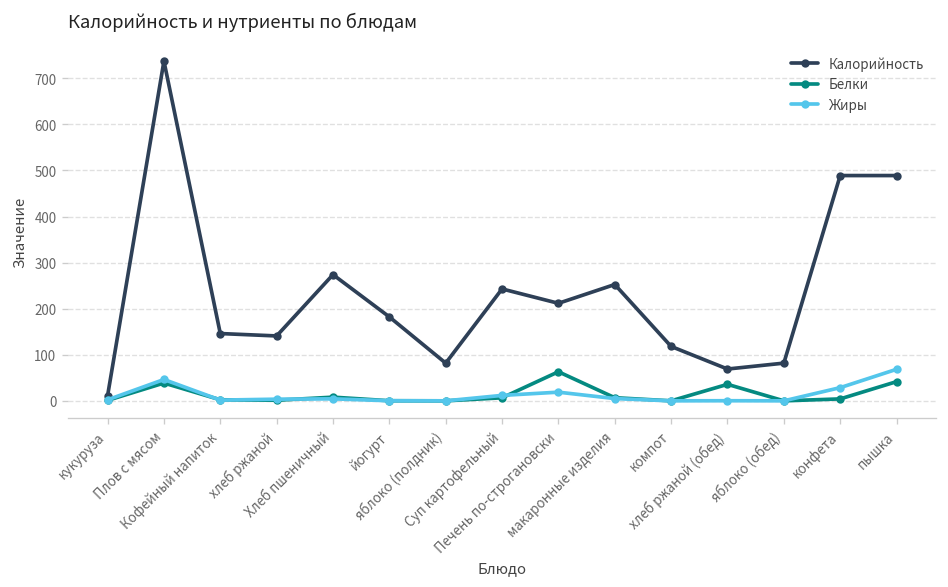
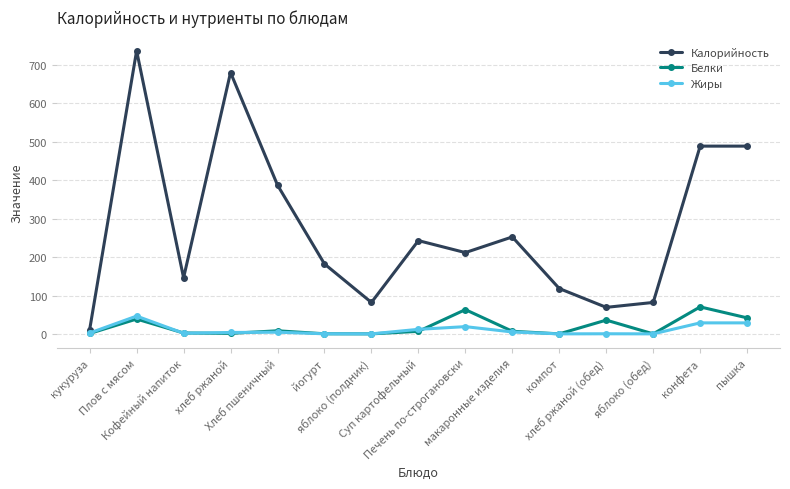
  {
    "Калорийность": {
      "кукуруза": 10,
      "Плов с мясом": 740,
      "Кофейный напиток": 150,
-     "хлеб ржаной": 140,
-     "Хлеб пшеничный": 270,
+     "хлеб ржаной": 680,
+     "Хлеб пшеничный": 390,
      "йогурт": 180,
      "яблоко (полдник)": 80,
      "Суп картофельный": 240,
      "Печень по-строгановски": 210,
      "макаронные изделия": 250,
      "компот": 120,
      "хлеб ржаной (обед)": 70,
      "яблоко (обед)": 80,
      "конфета": 490,
      "пышка": 490
    },
    "Белки": {
      "Плов с мясом": 40,
      "Печень по-строгановски": 60,
      "хлеб ржаной (обед)": 40,
-     "конфета": 0,
+     "конфета": 70,
      "пышка": 40
    },
    "Жиры": {
      "Плов с мясом": 50,
      "Печень по-строгановски": 20,
      "хлеб ржаной (обед)": 0,
      "конфета": 30,
-     "пышка": 70
+     "пышка": 30
    }
  }
